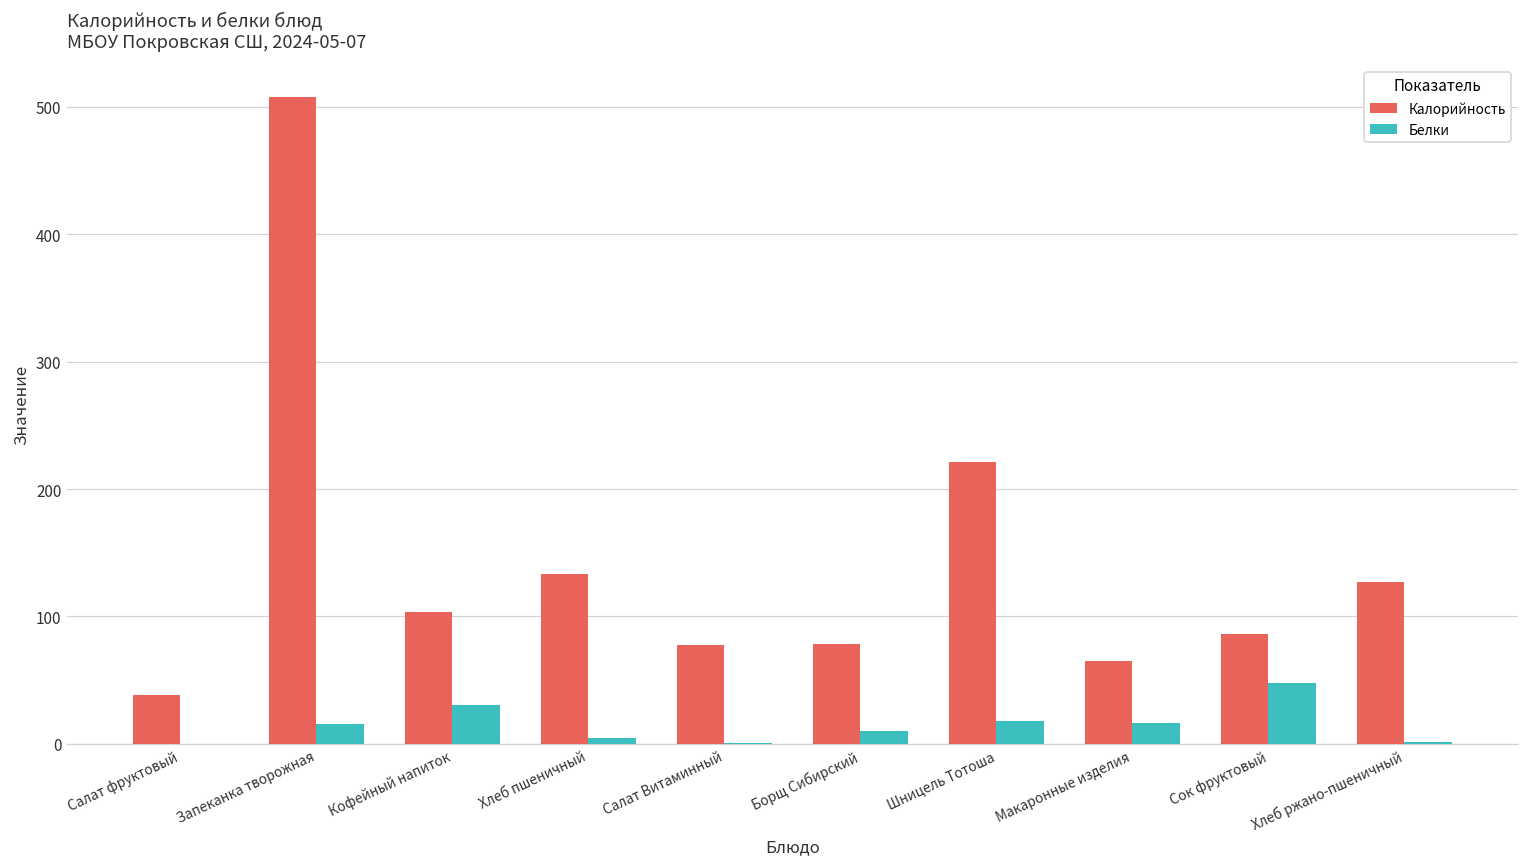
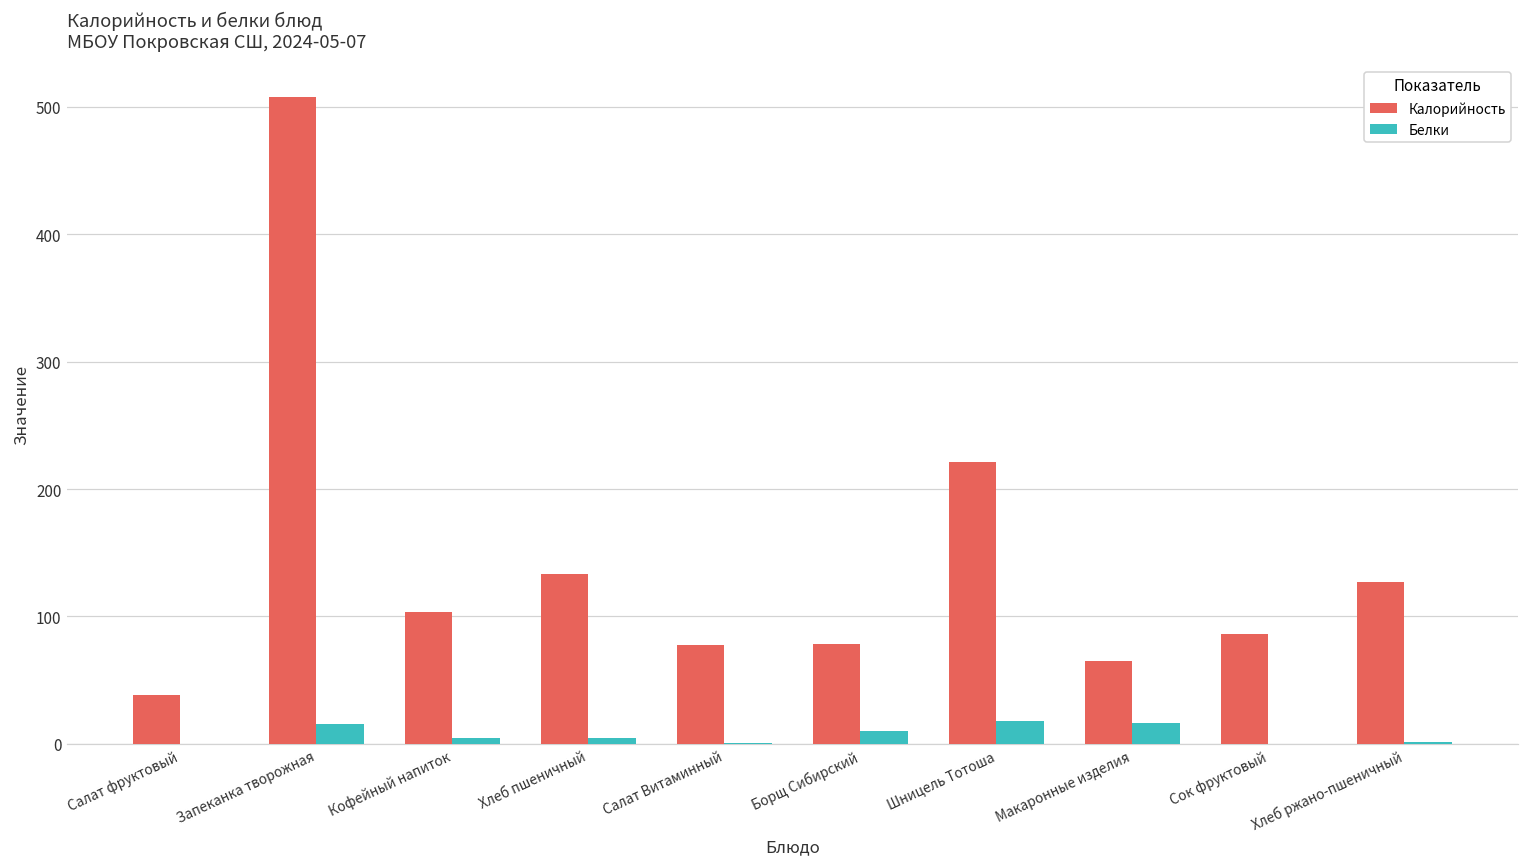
  {
    "Калорийность": {
      "Салат фруктовый": 39,
      "Запеканка творожная": 508,
      "Кофейный напиток": 103,
      "Хлеб пшеничный": 133,
      "Салат Витаминный": 78,
      "Борщ Сибирский": 79,
      "Шницель Тотоша": 221,
      "Макаронные изделия": 65,
      "Сок фруктовый": 86,
      "Хлеб ржано-пшеничный": 127
    },
    "Белки": {
      "Запеканка творожная": 16,
-     "Кофейный напиток": 31,
+     "Кофейный напиток": 5,
      "Хлеб пшеничный": 5,
      "Борщ Сибирский": 10,
      "Шницель Тотоша": 18,
      "Макаронные изделия": 16,
-     "Сок фруктовый": 48
+     "Сок фруктовый": 0
    }
  }
